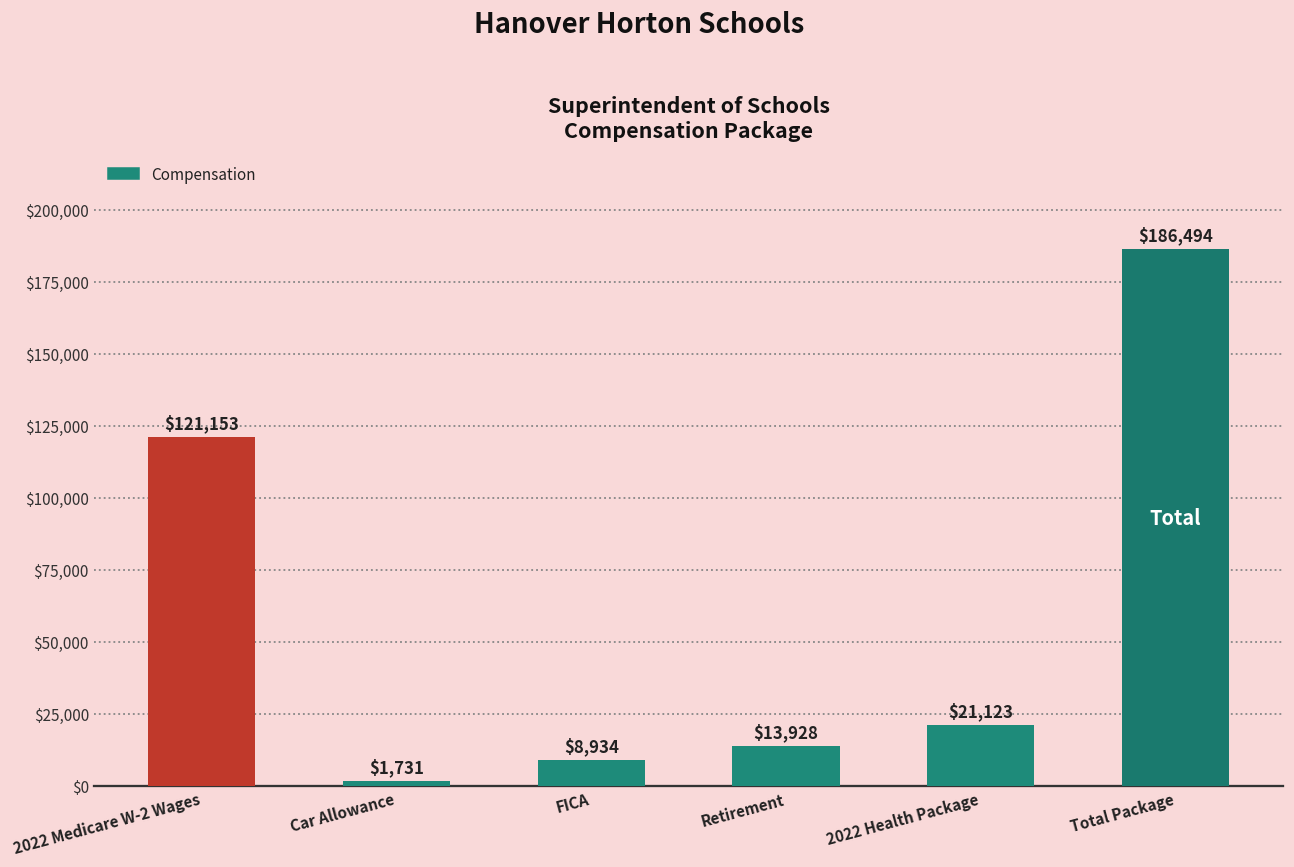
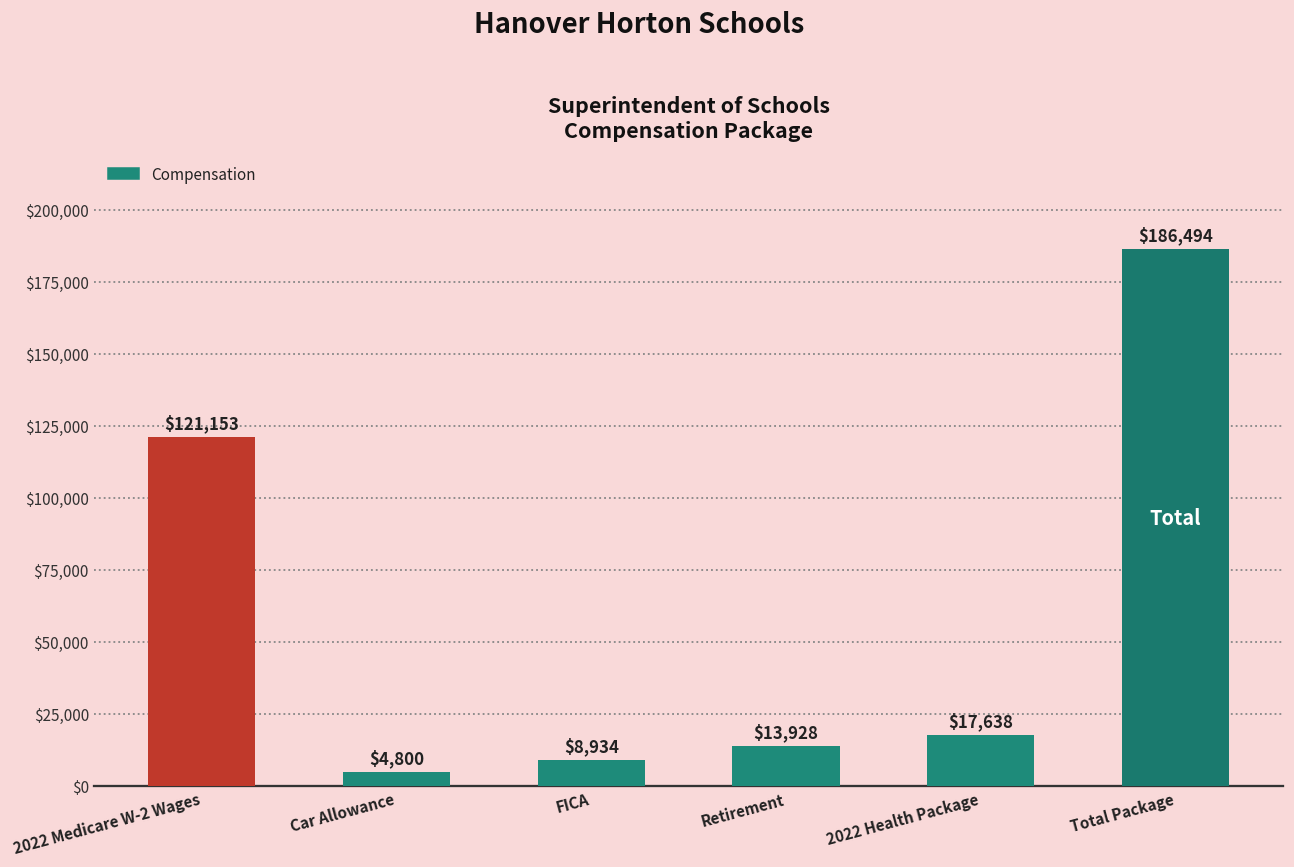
  {
    "2022 Medicare W-2 Wages": "$121,153",
-   "Car Allowance": "$1,731",
+   "Car Allowance": "$4,800",
    "FICA": "$8,934",
    "Retirement": "$13,928",
-   "2022 Health Package": "$21,123",
+   "2022 Health Package": "$17,638",
    "Total Package": "$186,494"
  }
